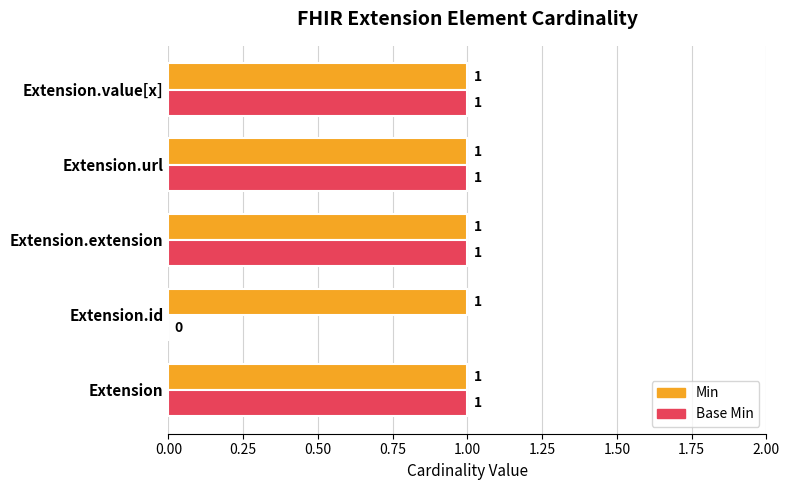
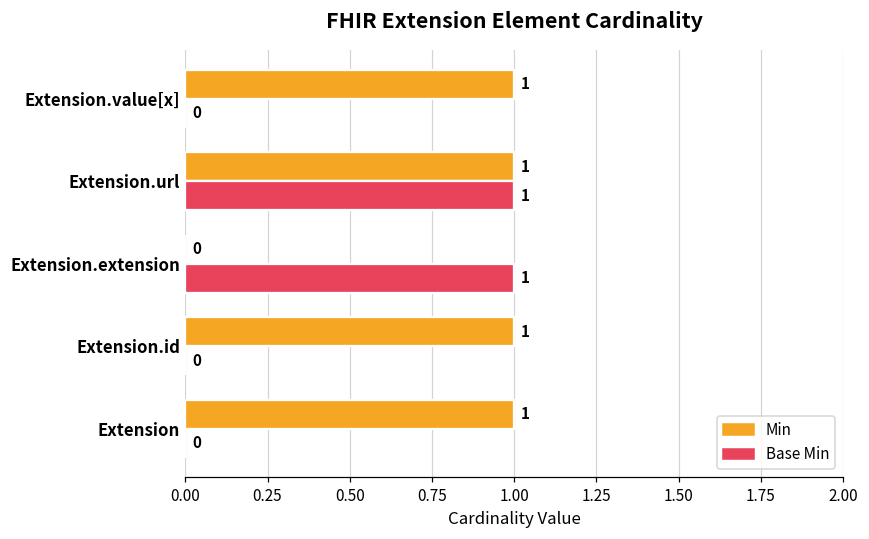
  {
    "Min": {
      "Extension.value[x]": 1,
      "Extension.url": 1,
-     "Extension.extension": 1,
+     "Extension.extension": 0,
      "Extension.id": 1,
      "Extension": 1
    },
    "Base Min": {
-     "Extension.value[x]": 1,
+     "Extension.value[x]": 0,
      "Extension.url": 1,
      "Extension.extension": 1,
      "Extension.id": 0,
-     "Extension": 1
+     "Extension": 0
    }
  }
